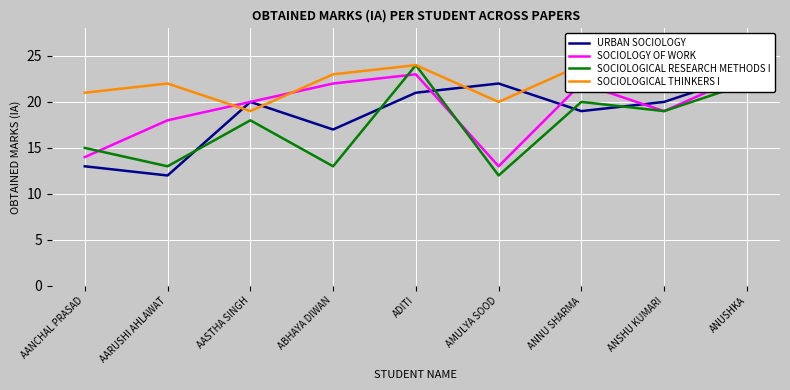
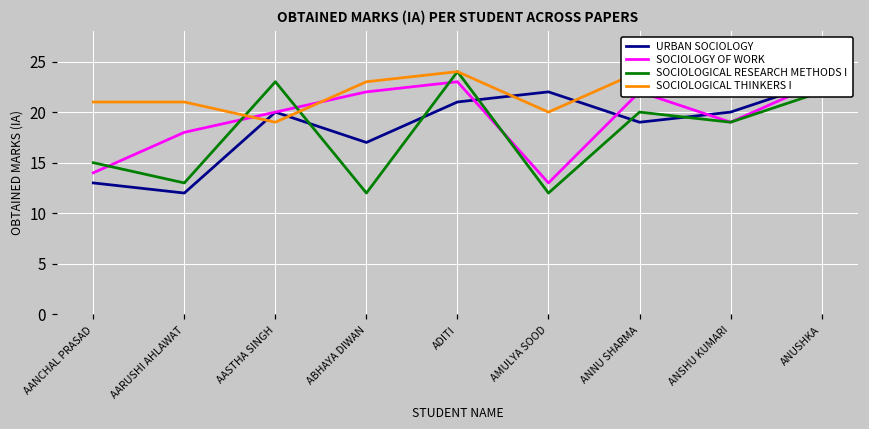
  {
    "URBAN SOCIOLOGY": {
      "AANCHAL PRASAD": 13,
      "AARUSHI AHLAWAT": 12,
      "ABHAYA DIWAN": 17,
      "ADITI": 21,
      "AMULYA SOOD": 22,
      "ANNU SHARMA": 19,
      "ANSHU KUMARI": 20
    },
    "SOCIOLOGY OF WORK": {
      "AANCHAL PRASAD": 14,
      "AARUSHI AHLAWAT": 18,
      "ABHAYA DIWAN": 22,
      "ADITI": 23,
      "AMULYA SOOD": 13
    },
    "SOCIOLOGICAL RESEARCH METHODS I": {
      "AANCHAL PRASAD": 15,
      "AARUSHI AHLAWAT": 13,
-     "AASTHA SINGH": 18,
-     "ABHAYA DIWAN": 13,
+     "AASTHA SINGH": 23,
+     "ABHAYA DIWAN": 12,
      "AMULYA SOOD": 12,
      "ANNU SHARMA": 20
    },
    "SOCIOLOGICAL THINKERS I": {
      "AANCHAL PRASAD": 21,
-     "AARUSHI AHLAWAT": 22,
+     "AARUSHI AHLAWAT": 21,
      "AASTHA SINGH": 19,
      "ABHAYA DIWAN": 23,
      "AMULYA SOOD": 20
    }
  }
